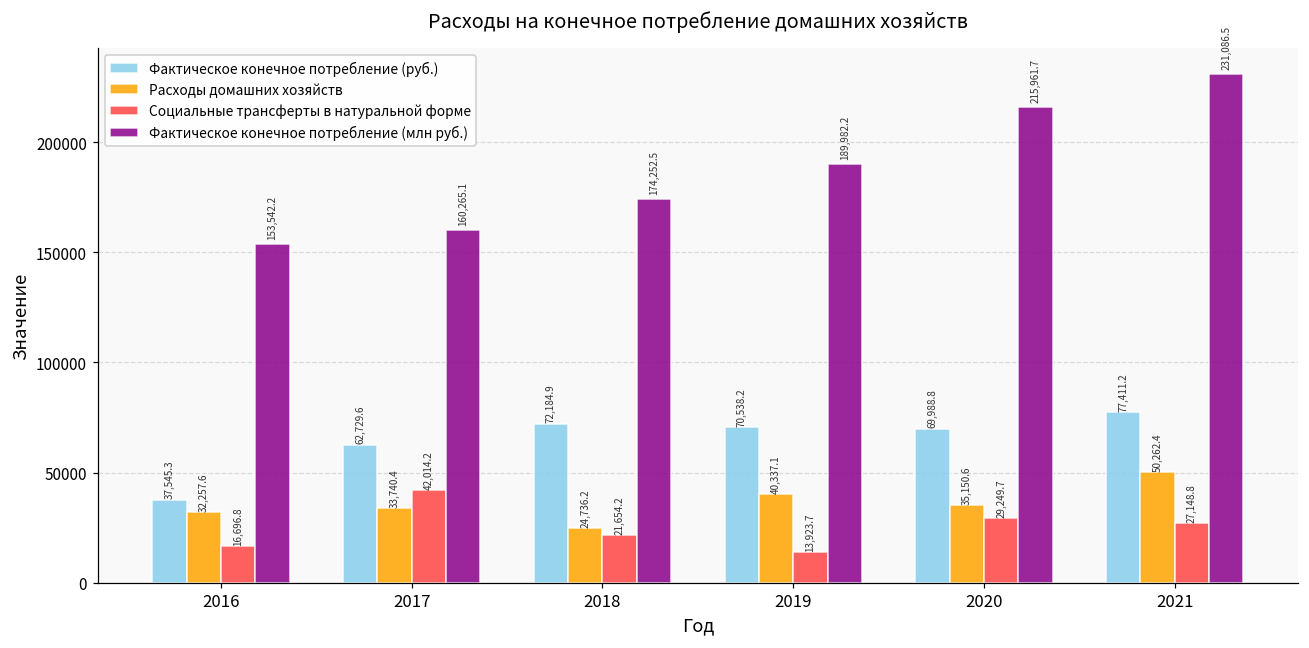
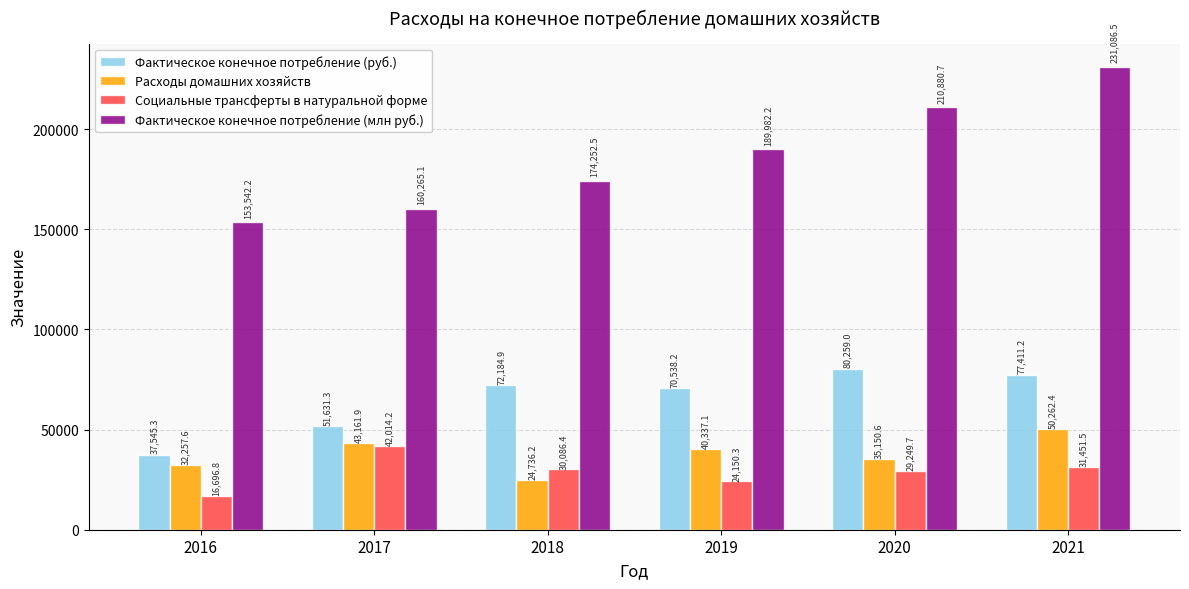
  {
    "Фактическое конечное потребление (руб.)": {
      "2016": "37,545.3",
-     "2017": "62,729.6",
+     "2017": "51,631.3",
      "2018": "72,184.9",
      "2019": "70,538.2",
-     "2020": "69,988.8",
+     "2020": "80,259.0",
      "2021": "77,411.2"
    },
    "Расходы домашних хозяйств": {
      "2016": "32,257.6",
-     "2017": "33,740.4",
+     "2017": "43,161.9",
      "2018": "24,736.2",
      "2019": "40,337.1",
      "2020": "35,150.6",
      "2021": "50,262.4"
    },
    "Социальные трансферты в натуральной форме": {
      "2016": "16,696.8",
      "2017": "42,014.2",
-     "2018": "21,654.2",
-     "2019": "13,923.7",
+     "2018": "30,086.4",
+     "2019": "24,150.3",
      "2020": "29,249.7",
-     "2021": "27,148.8"
+     "2021": "31,451.5"
    },
    "Фактическое конечное потребление (млн руб.)": {
      "2016": "153,542.2",
      "2017": "160,265.1",
      "2018": "174,252.5",
      "2019": "189,982.2",
-     "2020": "215,961.7",
+     "2020": "210,880.7",
      "2021": "231,086.5"
    }
  }
